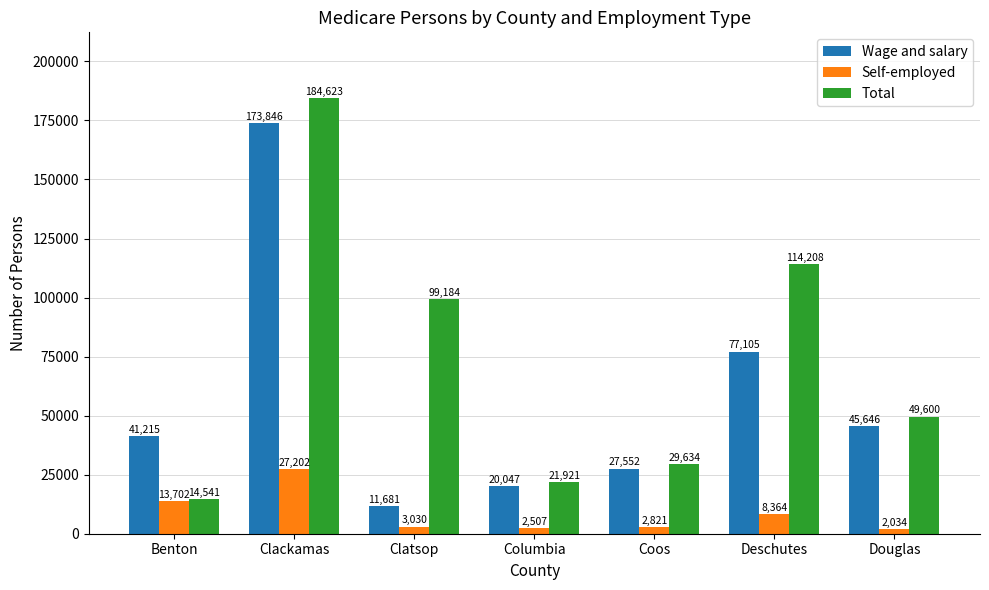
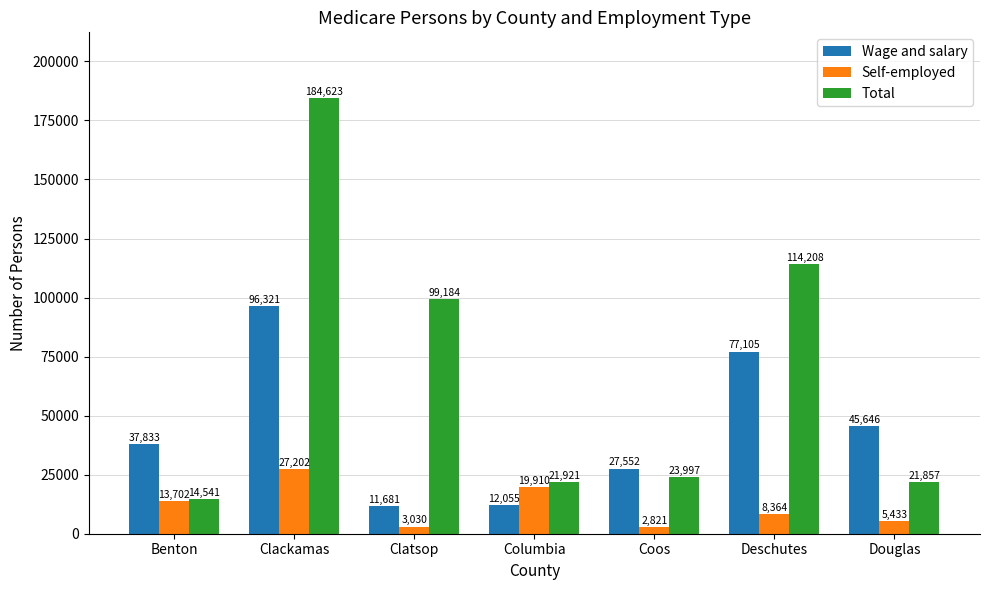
  {
    "Wage and salary": {
-     "Benton": "41,215",
-     "Clackamas": "173,846",
+     "Benton": "37,833",
+     "Clackamas": "96,321",
      "Clatsop": "11,681",
-     "Columbia": "20,047",
+     "Columbia": "12,055",
      "Coos": "27,552",
      "Deschutes": "77,105",
      "Douglas": "45,646"
    },
    "Self-employed": {
      "Benton": "13,702",
      "Clackamas": "27,202",
      "Clatsop": "3,030",
-     "Columbia": "2,507",
+     "Columbia": "19,910",
      "Coos": "2,821",
      "Deschutes": "8,364",
-     "Douglas": "2,034"
+     "Douglas": "5,433"
    },
    "Total": {
      "Benton": "14,541",
      "Clackamas": "184,623",
      "Clatsop": "99,184",
      "Columbia": "21,921",
-     "Coos": "29,634",
+     "Coos": "23,997",
      "Deschutes": "114,208",
-     "Douglas": "49,600"
+     "Douglas": "21,857"
    }
  }
